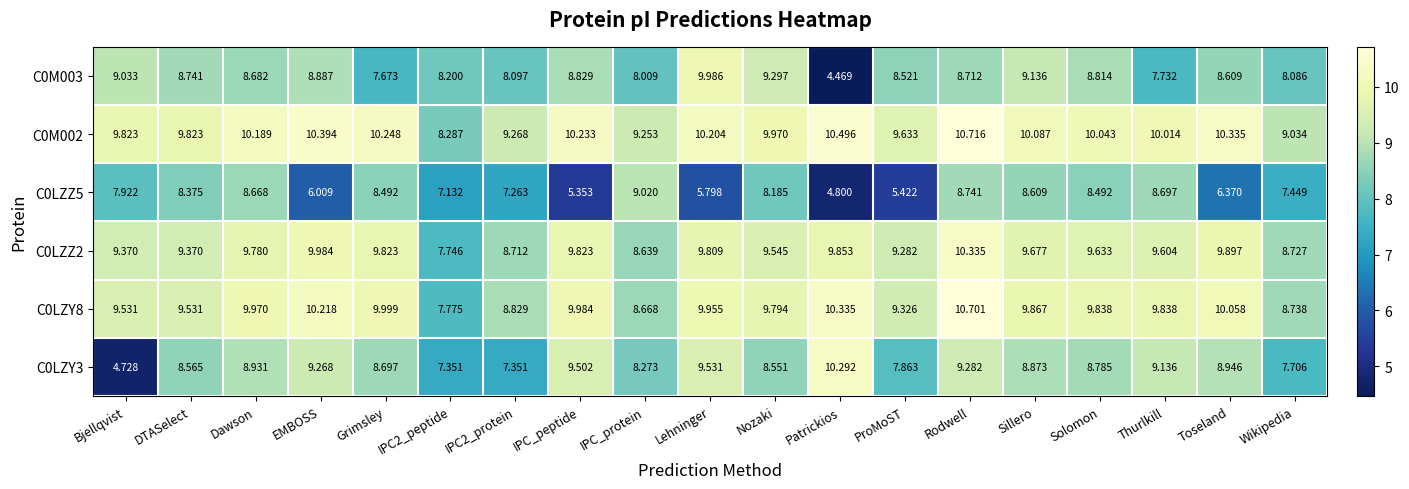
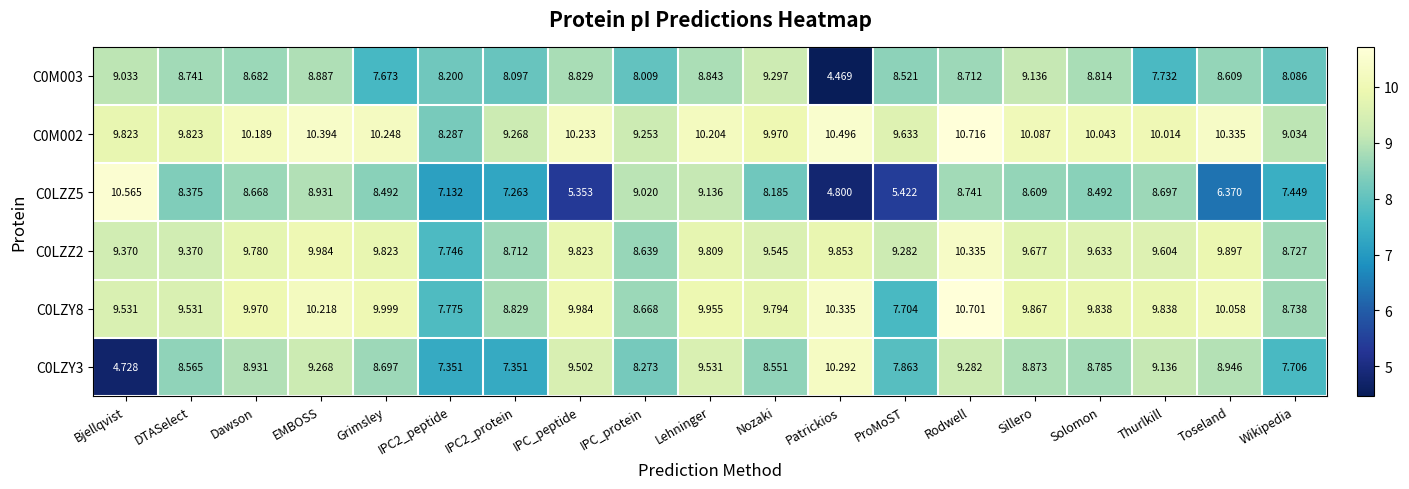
  {
    "C0M003": {
      "Bjellqvist": 9.033,
      "DTASelect": 8.741,
      "Dawson": 8.682,
      "EMBOSS": 8.887,
      "Grimsley": 7.673,
      "IPC2_peptide": 8.200,
      "IPC2_protein": 8.097,
      "IPC_peptide": 8.829,
      "IPC_protein": 8.009,
-     "Lehninger": 9.986,
+     "Lehninger": 8.843,
      "Nozaki": 9.297,
      "Patrickios": 4.469,
      "ProMoST": 8.521,
      "Rodwell": 8.712,
      "Sillero": 9.136,
      "Solomon": 8.814,
      "Thurlkill": 7.732,
      "Toseland": 8.609,
      "Wikipedia": 8.086
    },
    "C0M002": {
      "Bjellqvist": 9.823,
      "DTASelect": 9.823,
      "Dawson": 10.189,
      "EMBOSS": 10.394,
      "Grimsley": 10.248,
      "IPC2_peptide": 8.287,
      "IPC2_protein": 9.268,
      "IPC_peptide": 10.233,
      "IPC_protein": 9.253,
      "Lehninger": 10.204,
      "Nozaki": 9.970,
      "Patrickios": 10.496,
      "ProMoST": 9.633,
      "Rodwell": 10.716,
      "Sillero": 10.087,
      "Solomon": 10.043,
      "Thurlkill": 10.014,
      "Toseland": 10.335,
      "Wikipedia": 9.034
    },
    "C0LZZ5": {
-     "Bjellqvist": 7.922,
+     "Bjellqvist": 10.565,
      "DTASelect": 8.375,
      "Dawson": 8.668,
-     "EMBOSS": 6.009,
+     "EMBOSS": 8.931,
      "Grimsley": 8.492,
      "IPC2_peptide": 7.132,
      "IPC2_protein": 7.263,
      "IPC_peptide": 5.353,
      "IPC_protein": 9.020,
-     "Lehninger": 5.798,
+     "Lehninger": 9.136,
      "Nozaki": 8.185,
      "Patrickios": 4.800,
      "ProMoST": 5.422,
      "Rodwell": 8.741,
      "Sillero": 8.609,
      "Solomon": 8.492,
      "Thurlkill": 8.697,
      "Toseland": 6.370,
      "Wikipedia": 7.449
    },
    "C0LZZ2": {
      "Bjellqvist": 9.370,
      "DTASelect": 9.370,
      "Dawson": 9.780,
      "EMBOSS": 9.984,
      "Grimsley": 9.823,
      "IPC2_peptide": 7.746,
      "IPC2_protein": 8.712,
      "IPC_peptide": 9.823,
      "IPC_protein": 8.639,
      "Lehninger": 9.809,
      "Nozaki": 9.545,
      "Patrickios": 9.853,
      "ProMoST": 9.282,
      "Rodwell": 10.335,
      "Sillero": 9.677,
      "Solomon": 9.633,
      "Thurlkill": 9.604,
      "Toseland": 9.897,
      "Wikipedia": 8.727
    },
    "C0LZY8": {
      "Bjellqvist": 9.531,
      "DTASelect": 9.531,
      "Dawson": 9.970,
      "EMBOSS": 10.218,
      "Grimsley": 9.999,
      "IPC2_peptide": 7.775,
      "IPC2_protein": 8.829,
      "IPC_peptide": 9.984,
      "IPC_protein": 8.668,
      "Lehninger": 9.955,
      "Nozaki": 9.794,
      "Patrickios": 10.335,
-     "ProMoST": 9.326,
+     "ProMoST": 7.704,
      "Rodwell": 10.701,
      "Sillero": 9.867,
      "Solomon": 9.838,
      "Thurlkill": 9.838,
      "Toseland": 10.058,
      "Wikipedia": 8.738
    },
    "C0LZY3": {
      "Bjellqvist": 4.728,
      "DTASelect": 8.565,
      "Dawson": 8.931,
      "EMBOSS": 9.268,
      "Grimsley": 8.697,
      "IPC2_peptide": 7.351,
      "IPC2_protein": 7.351,
      "IPC_peptide": 9.502,
      "IPC_protein": 8.273,
      "Lehninger": 9.531,
      "Nozaki": 8.551,
      "Patrickios": 10.292,
      "ProMoST": 7.863,
      "Rodwell": 9.282,
      "Sillero": 8.873,
      "Solomon": 8.785,
      "Thurlkill": 9.136,
      "Toseland": 8.946,
      "Wikipedia": 7.706
    }
  }
